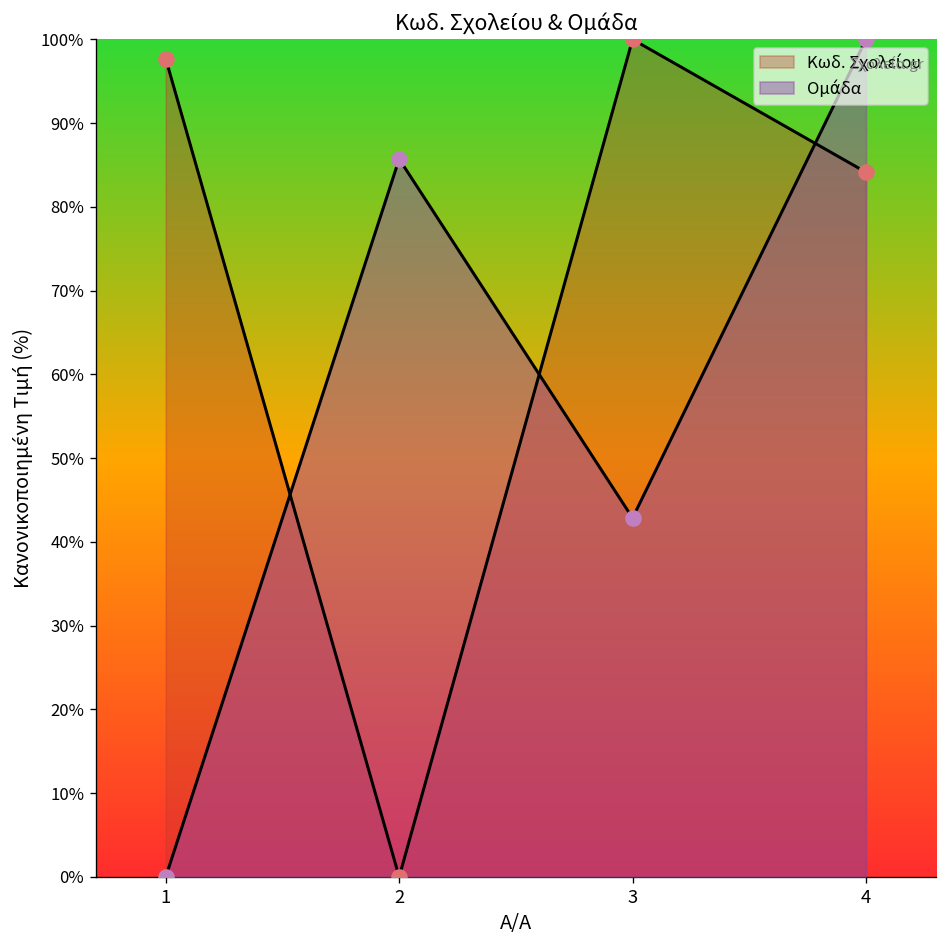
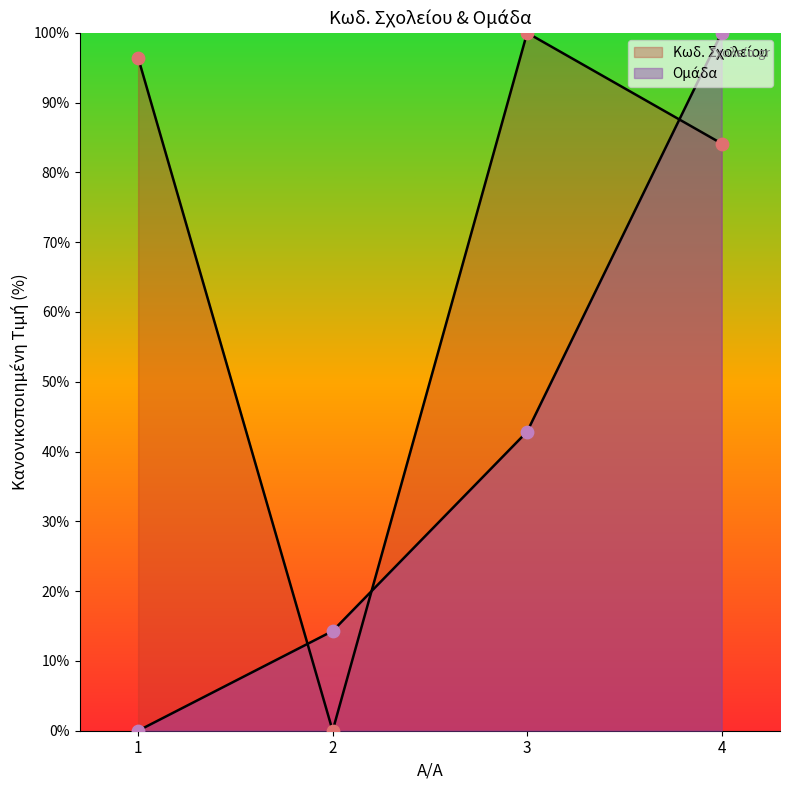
  {
    "Κωδ. Σχολείου": {
-     "1": "98%",
+     "1": "96%",
      "2": "0%",
      "3": "100%",
      "4": "84%"
    },
    "Ομάδα": {
      "1": "0%",
-     "2": "86%",
+     "2": "14%",
      "3": "43%",
      "4": "100%"
    }
  }
